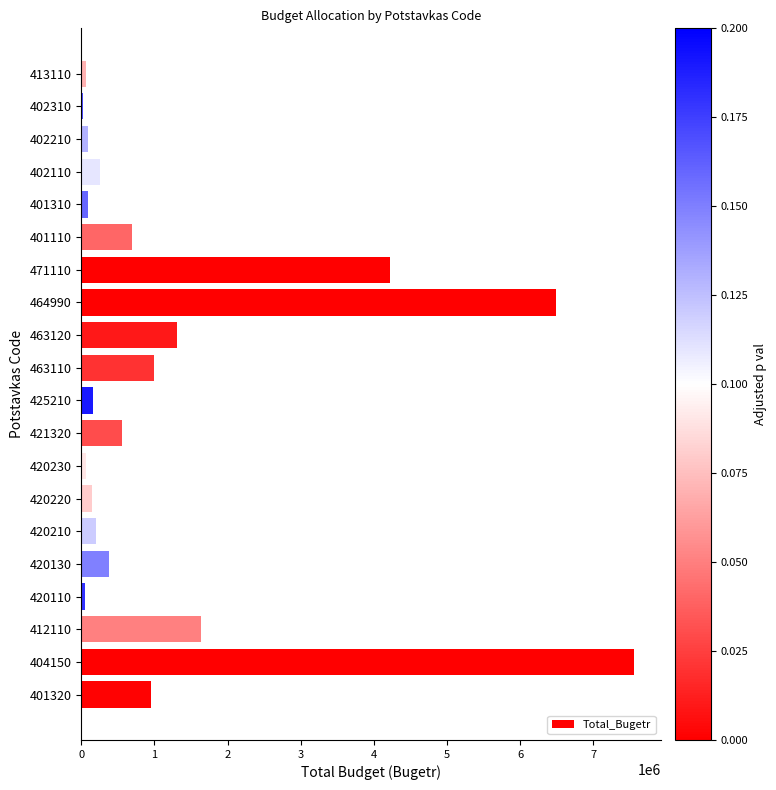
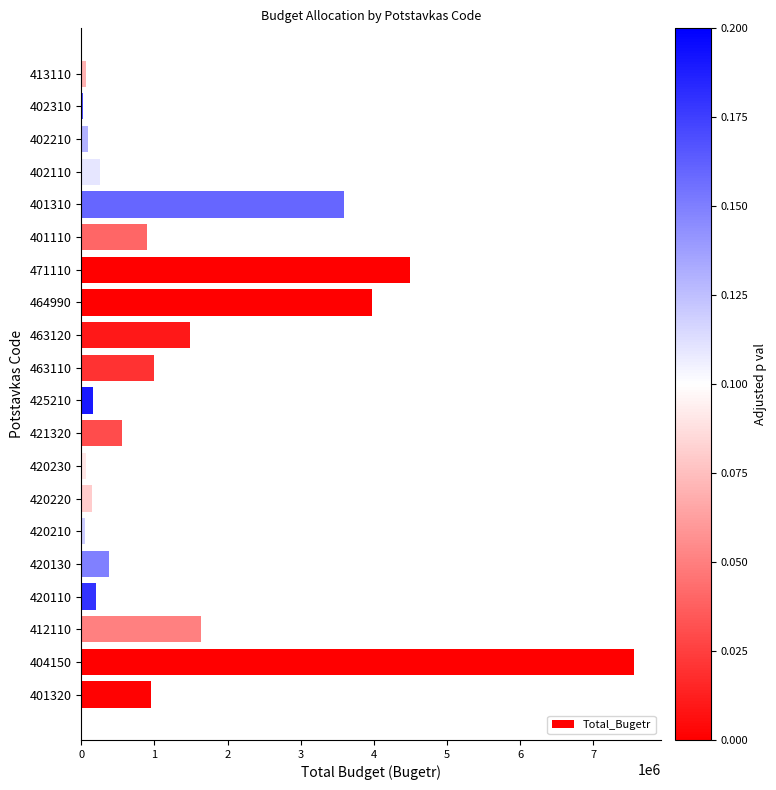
  {
    "413110": 100000,
    "402210": 100000,
    "402110": 300000,
-   "401310": 100000,
-   "401110": 700000,
-   "471110": 4200000,
-   "464990": 6500000,
-   "463120": 1300000,
+   "401310": 3600000,
+   "401110": 900000,
+   "471110": 4500000,
+   "464990": 4000000,
+   "463120": 1500000,
    "463110": 1000000,
    "425210": 200000,
    "421320": 600000,
    "420230": 100000,
    "420220": 200000,
-   "420210": 200000,
+   "420210": 100000,
    "420130": 400000,
-   "420110": 100000,
+   "420110": 200000,
    "412110": 1600000,
    "404150": 7600000,
    "401320": 1000000
  }
